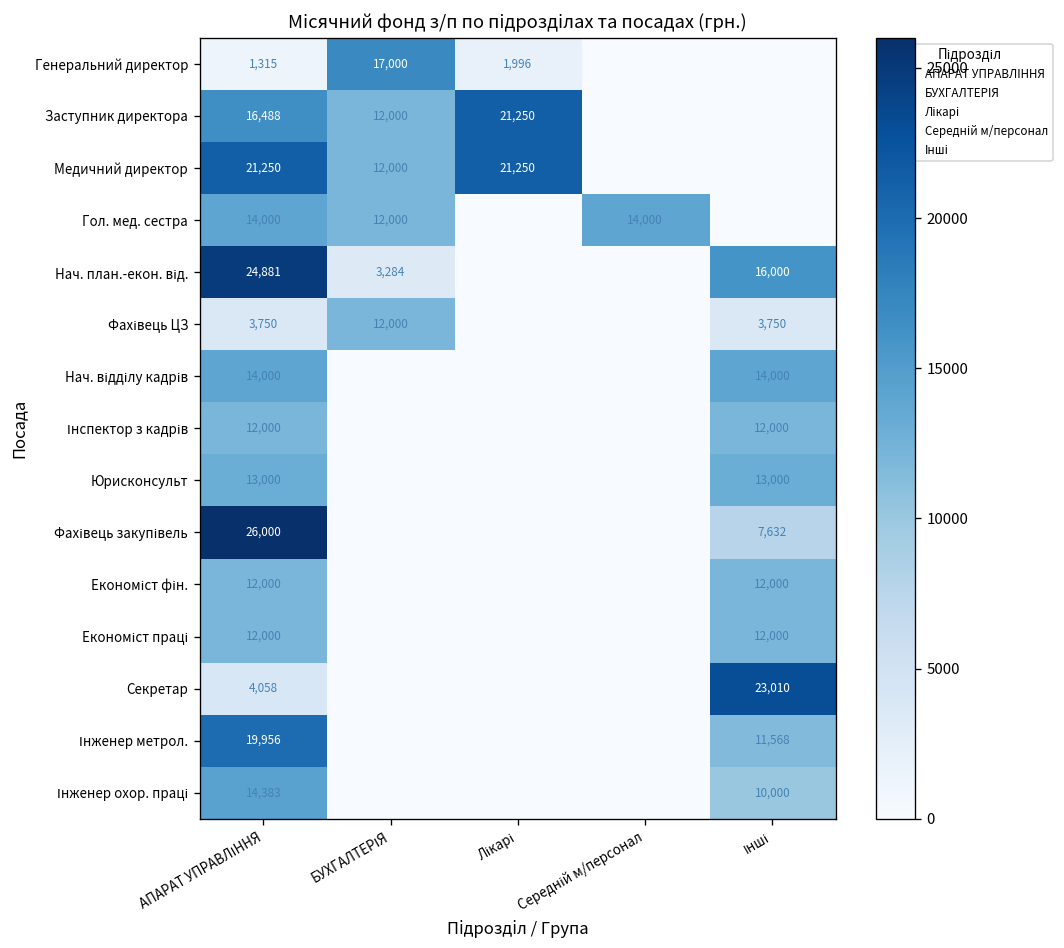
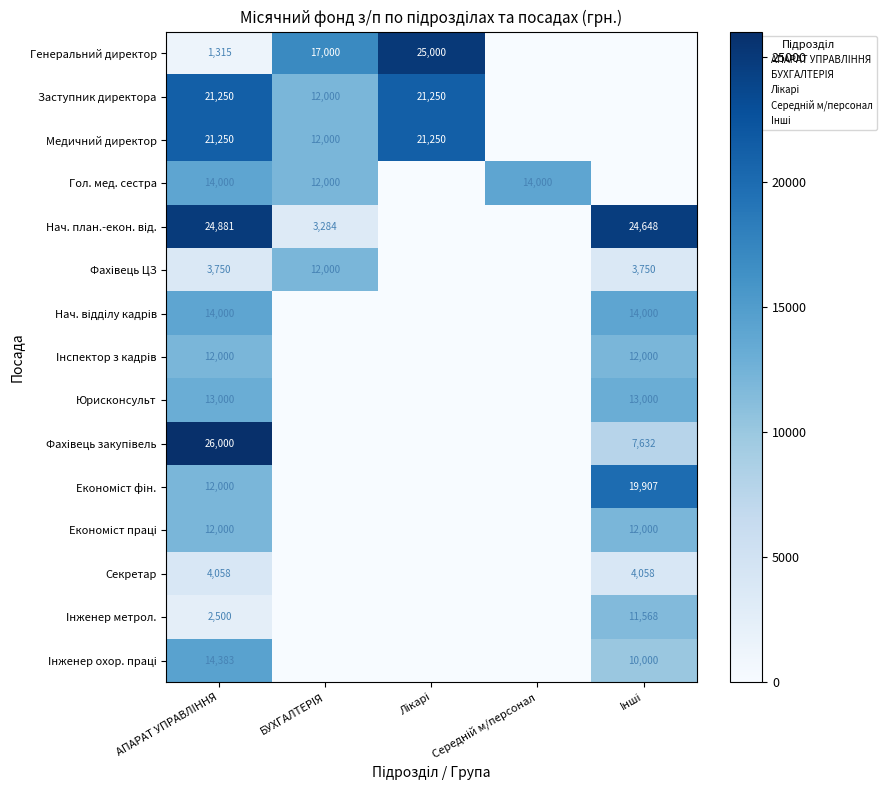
  {
    "Генеральний директор": {
      "АПАРАТ УПРАВЛІННЯ": "1,315",
      "БУХГАЛТЕРІЯ": "17,000",
-     "Лікарі": "1,996"
+     "Лікарі": "25,000"
    },
    "Заступник директора": {
-     "АПАРАТ УПРАВЛІННЯ": "16,488",
+     "АПАРАТ УПРАВЛІННЯ": "21,250",
      "БУХГАЛТЕРІЯ": "12,000",
      "Лікарі": "21,250"
    },
    "Медичний директор": {
      "АПАРАТ УПРАВЛІННЯ": "21,250",
      "БУХГАЛТЕРІЯ": "12,000",
      "Лікарі": "21,250"
    },
    "Гол. мед. сестра": {
      "БУХГАЛТЕРІЯ": "12,000"
    },
    "Нач. план.-екон. від.": {
      "АПАРАТ УПРАВЛІННЯ": "24,881",
      "БУХГАЛТЕРІЯ": "3,284",
-     "Інші": "16,000"
+     "Інші": "24,648"
    },
    "Фахівець ЦЗ": {
      "АПАРАТ УПРАВЛІННЯ": "3,750",
      "БУХГАЛТЕРІЯ": "12,000",
      "Інші": "3,750"
    },
    "Інспектор з кадрів": {
      "АПАРАТ УПРАВЛІННЯ": "12,000",
      "Інші": "12,000"
    },
    "Фахівець закупівель": {
      "АПАРАТ УПРАВЛІННЯ": "26,000",
      "Інші": "7,632"
    },
    "Економіст фін.": {
      "АПАРАТ УПРАВЛІННЯ": "12,000",
-     "Інші": "12,000"
+     "Інші": "19,907"
    },
    "Економіст праці": {
      "АПАРАТ УПРАВЛІННЯ": "12,000",
      "Інші": "12,000"
    },
    "Секретар": {
      "АПАРАТ УПРАВЛІННЯ": "4,058",
-     "Інші": "23,010"
+     "Інші": "4,058"
    },
    "Інженер метрол.": {
-     "АПАРАТ УПРАВЛІННЯ": "19,956",
+     "АПАРАТ УПРАВЛІННЯ": "2,500",
      "Інші": "11,568"
    },
    "Інженер охор. праці": {
      "Інші": "10,000"
    }
  }
